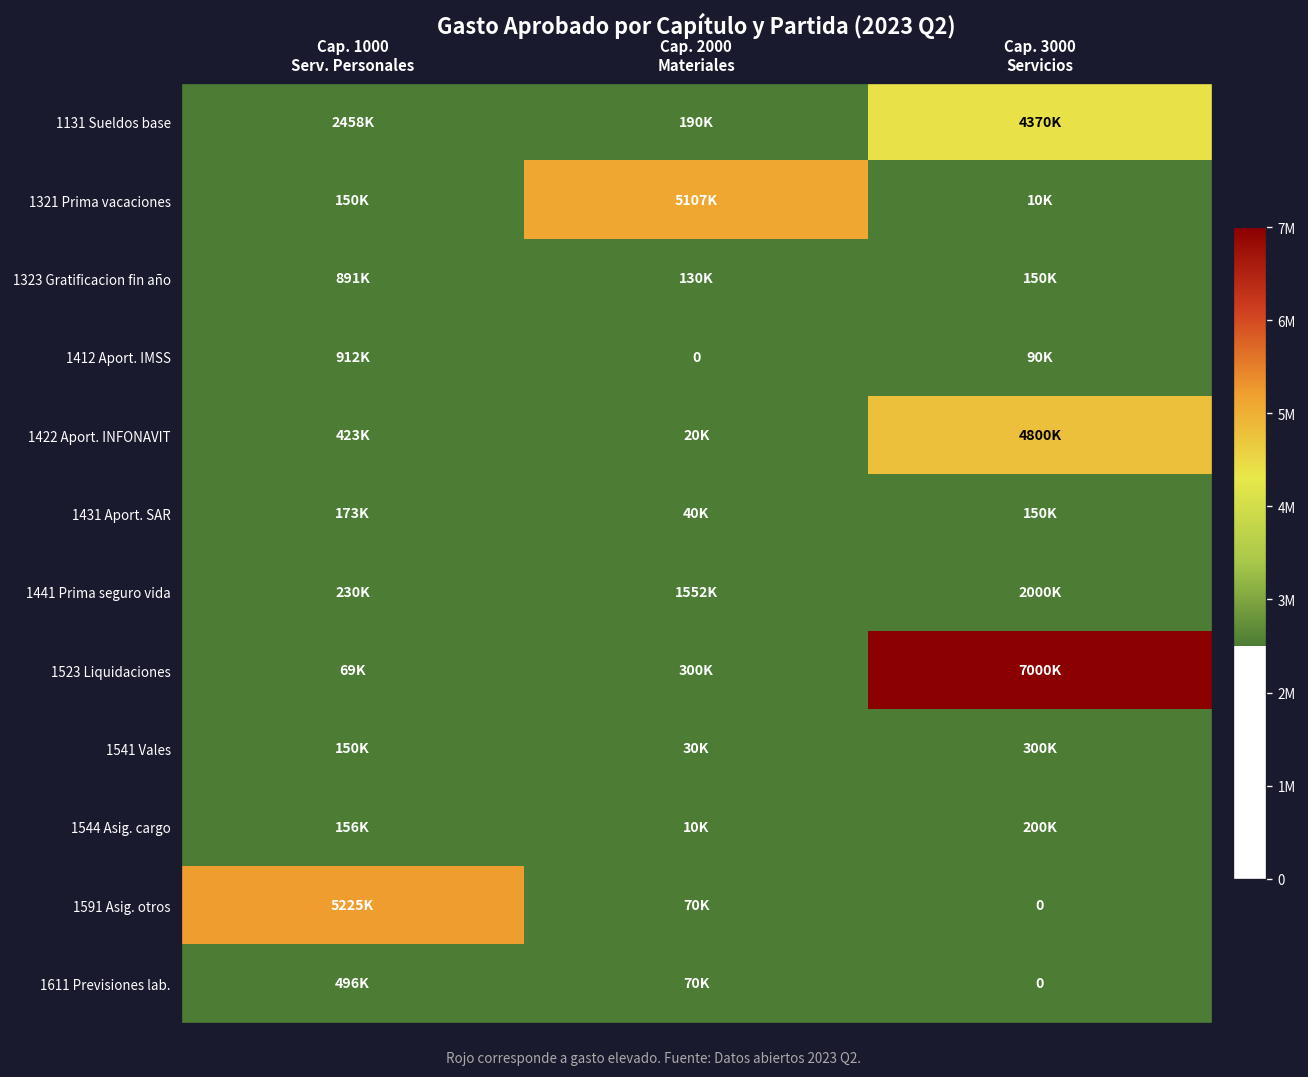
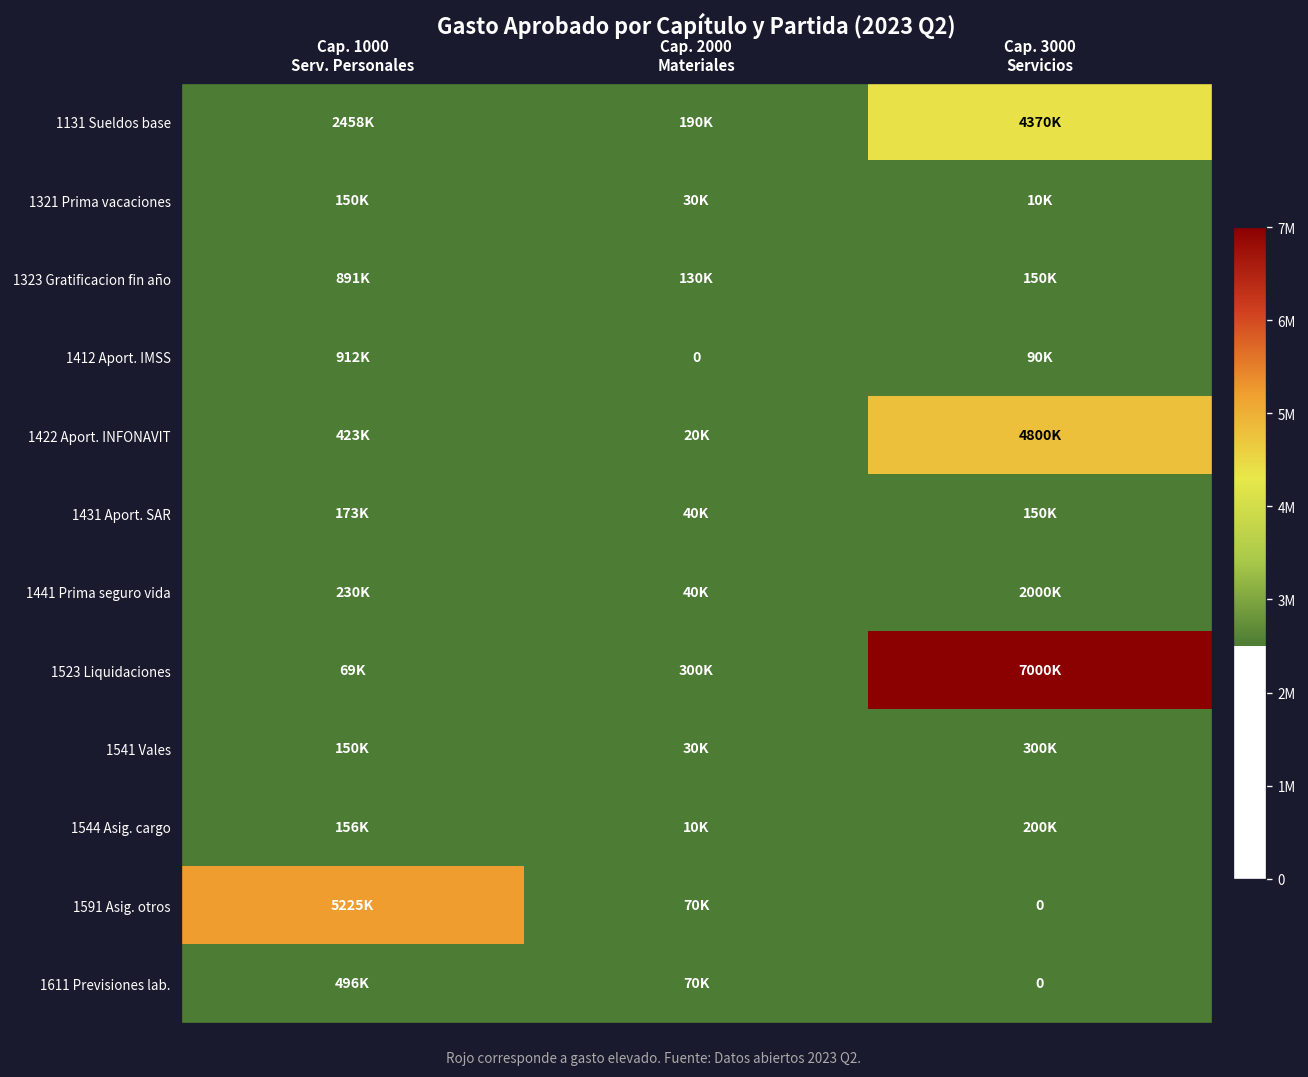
  {
    "1131 Sueldos base": {
      "Cap. 1000 Serv. Personales": "2458K",
      "Cap. 2000 Materiales": "190K",
      "Cap. 3000 Servicios": "4370K"
    },
    "1321 Prima vacaciones": {
      "Cap. 1000 Serv. Personales": "150K",
-     "Cap. 2000 Materiales": "5107K",
+     "Cap. 2000 Materiales": "30K",
      "Cap. 3000 Servicios": "10K"
    },
    "1323 Gratificacion fin año": {
      "Cap. 1000 Serv. Personales": "891K",
      "Cap. 2000 Materiales": "130K",
      "Cap. 3000 Servicios": "150K"
    },
    "1412 Aport. IMSS": {
      "Cap. 1000 Serv. Personales": "912K",
      "Cap. 2000 Materiales": "0",
      "Cap. 3000 Servicios": "90K"
    },
    "1422 Aport. INFONAVIT": {
      "Cap. 1000 Serv. Personales": "423K",
      "Cap. 2000 Materiales": "20K",
      "Cap. 3000 Servicios": "4800K"
    },
    "1431 Aport. SAR": {
      "Cap. 1000 Serv. Personales": "173K",
      "Cap. 2000 Materiales": "40K",
      "Cap. 3000 Servicios": "150K"
    },
    "1441 Prima seguro vida": {
      "Cap. 1000 Serv. Personales": "230K",
-     "Cap. 2000 Materiales": "1552K",
+     "Cap. 2000 Materiales": "40K",
      "Cap. 3000 Servicios": "2000K"
    },
    "1523 Liquidaciones": {
      "Cap. 1000 Serv. Personales": "69K",
      "Cap. 2000 Materiales": "300K",
      "Cap. 3000 Servicios": "7000K"
    },
    "1541 Vales": {
      "Cap. 1000 Serv. Personales": "150K",
      "Cap. 2000 Materiales": "30K",
      "Cap. 3000 Servicios": "300K"
    },
    "1544 Asig. cargo": {
      "Cap. 1000 Serv. Personales": "156K",
      "Cap. 2000 Materiales": "10K",
      "Cap. 3000 Servicios": "200K"
    },
    "1591 Asig. otros": {
      "Cap. 1000 Serv. Personales": "5225K",
      "Cap. 2000 Materiales": "70K",
      "Cap. 3000 Servicios": "0"
    },
    "1611 Previsiones lab.": {
      "Cap. 1000 Serv. Personales": "496K",
      "Cap. 2000 Materiales": "70K",
      "Cap. 3000 Servicios": "0"
    }
  }
